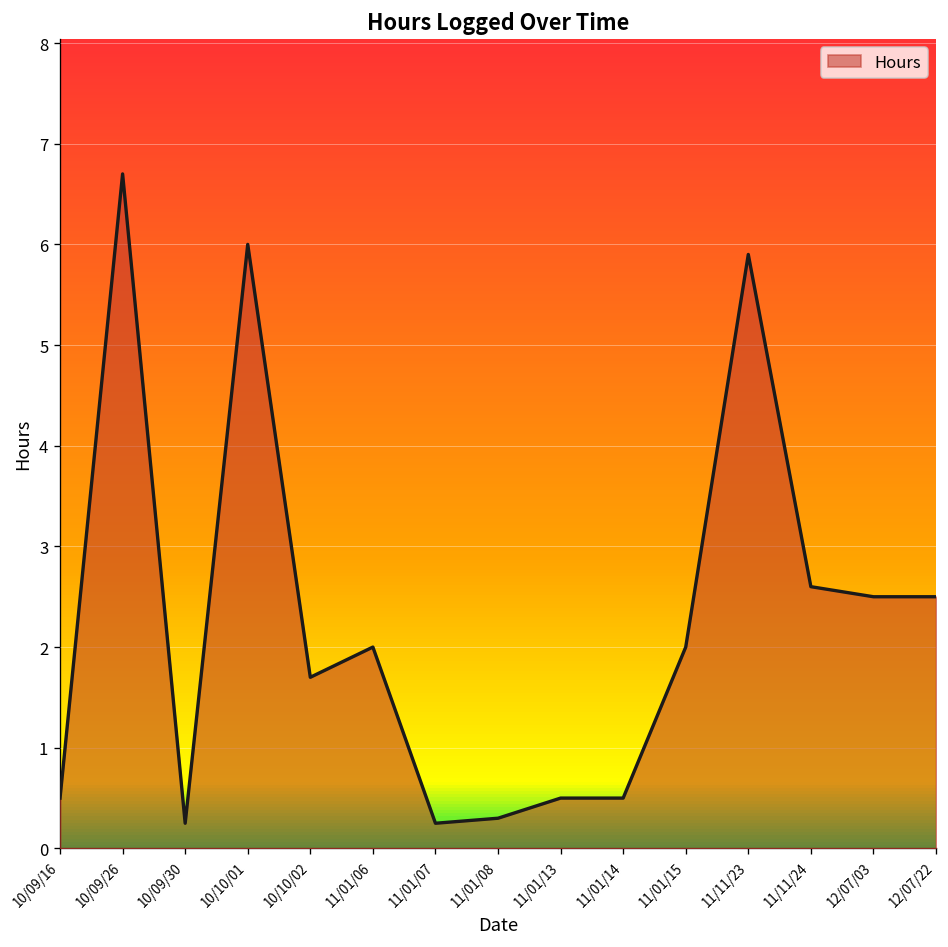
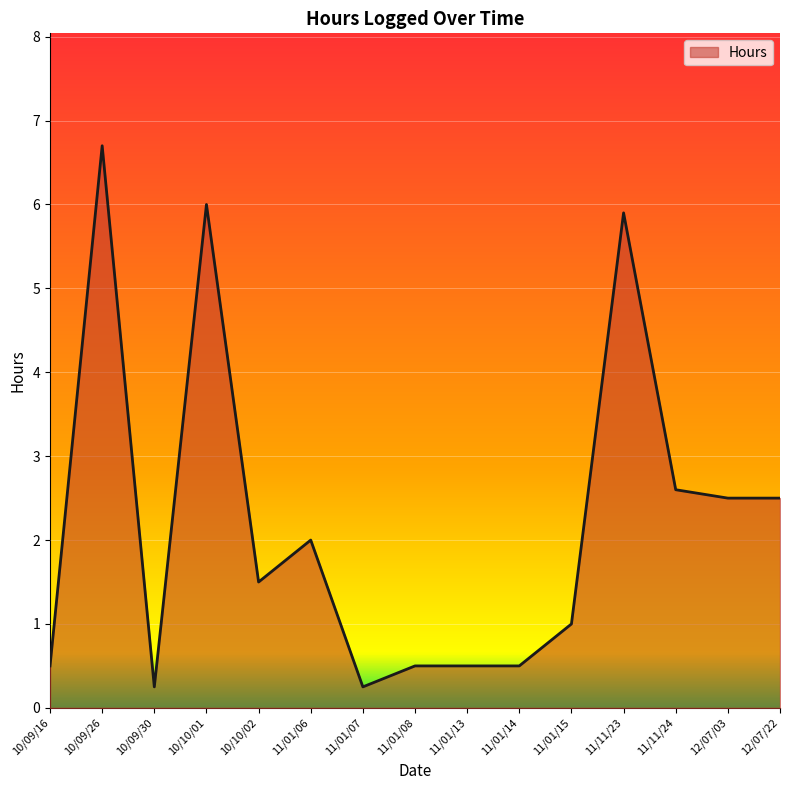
  {
    "10/09/16": 0.5,
    "10/09/26": 6.7,
    "10/09/30": 0.3,
    "10/10/01": 6.0,
-   "10/10/02": 1.7,
+   "10/10/02": 1.5,
    "11/01/06": 2.0,
    "11/01/07": 0.3,
-   "11/01/08": 0.3,
+   "11/01/08": 0.5,
    "11/01/13": 0.5,
    "11/01/14": 0.5,
-   "11/01/15": 2,
+   "11/01/15": 1,
    "11/11/23": 5.9,
    "11/11/24": 2.6,
    "12/07/03": 2.5,
    "12/07/22": 2.5
  }
